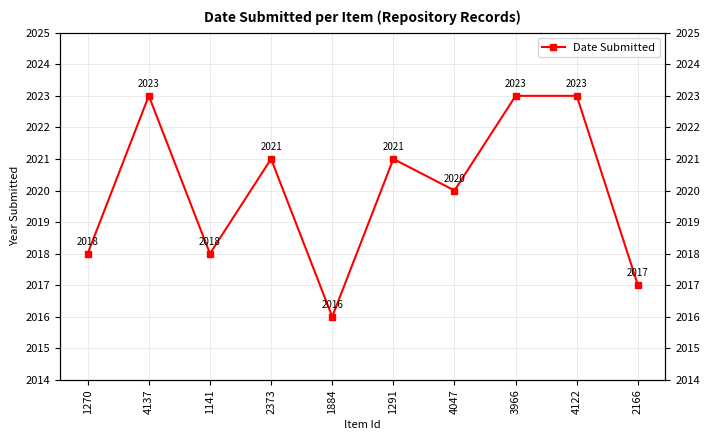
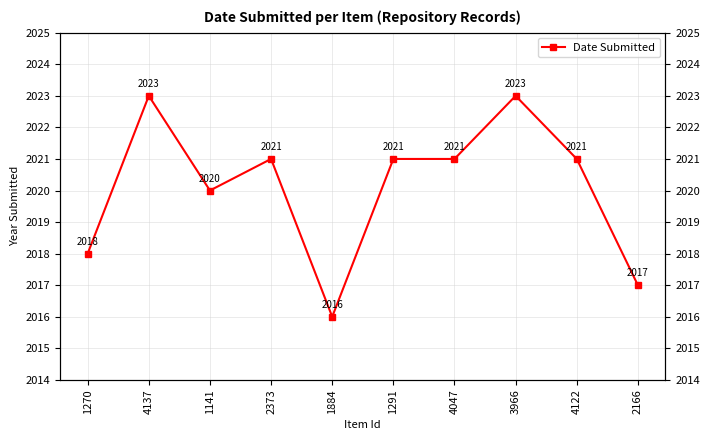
  {
    "1270": 2018,
    "4137": 2023,
-   "1141": 2018,
+   "1141": 2020,
    "2373": 2021,
    "1884": 2016,
    "1291": 2021,
-   "4047": 2020,
+   "4047": 2021,
    "3966": 2023,
-   "4122": 2023,
+   "4122": 2021,
    "2166": 2017
  }
